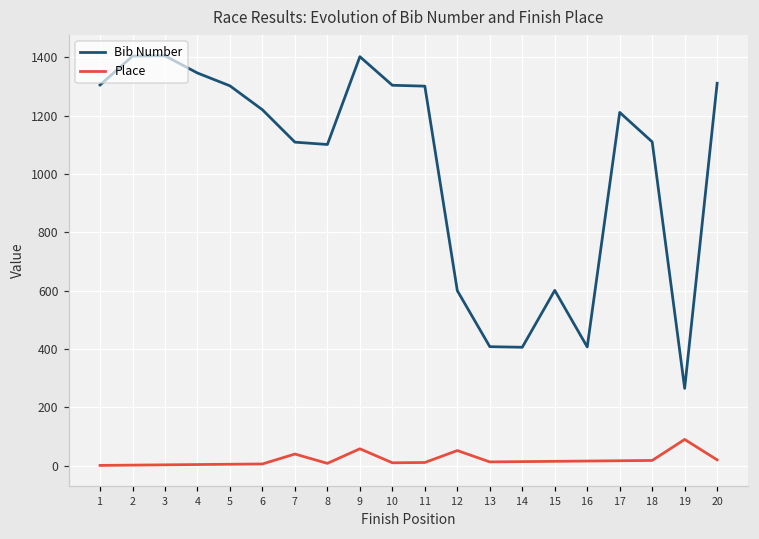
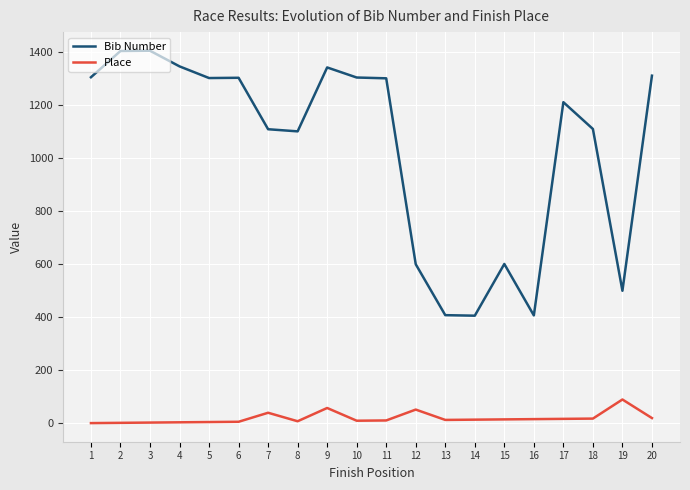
  {
    "Bib Number": {
      "1": 1310,
      "4": 1350,
      "5": 1300,
-     "6": 1220,
+     "6": 1300,
      "7": 1110,
      "8": 1100,
-     "9": 1400,
+     "9": 1340,
      "10": 1300,
      "11": 1300,
      "12": 600,
      "13": 410,
      "14": 410,
      "15": 600,
      "16": 410,
      "17": 1210,
      "18": 1110,
-     "19": 270,
+     "19": 500,
      "20": 1310
    },
    "Place": {
      "1": 0,
      "2": 0,
      "3": 0,
      "4": 0,
      "5": 10,
      "6": 10,
      "7": 40,
      "8": 10,
      "9": 60,
      "10": 10,
      "11": 10,
      "12": 50,
      "13": 10,
      "14": 10,
      "15": 20,
      "16": 20,
      "17": 20,
      "18": 20,
      "19": 90,
      "20": 20
    }
  }
